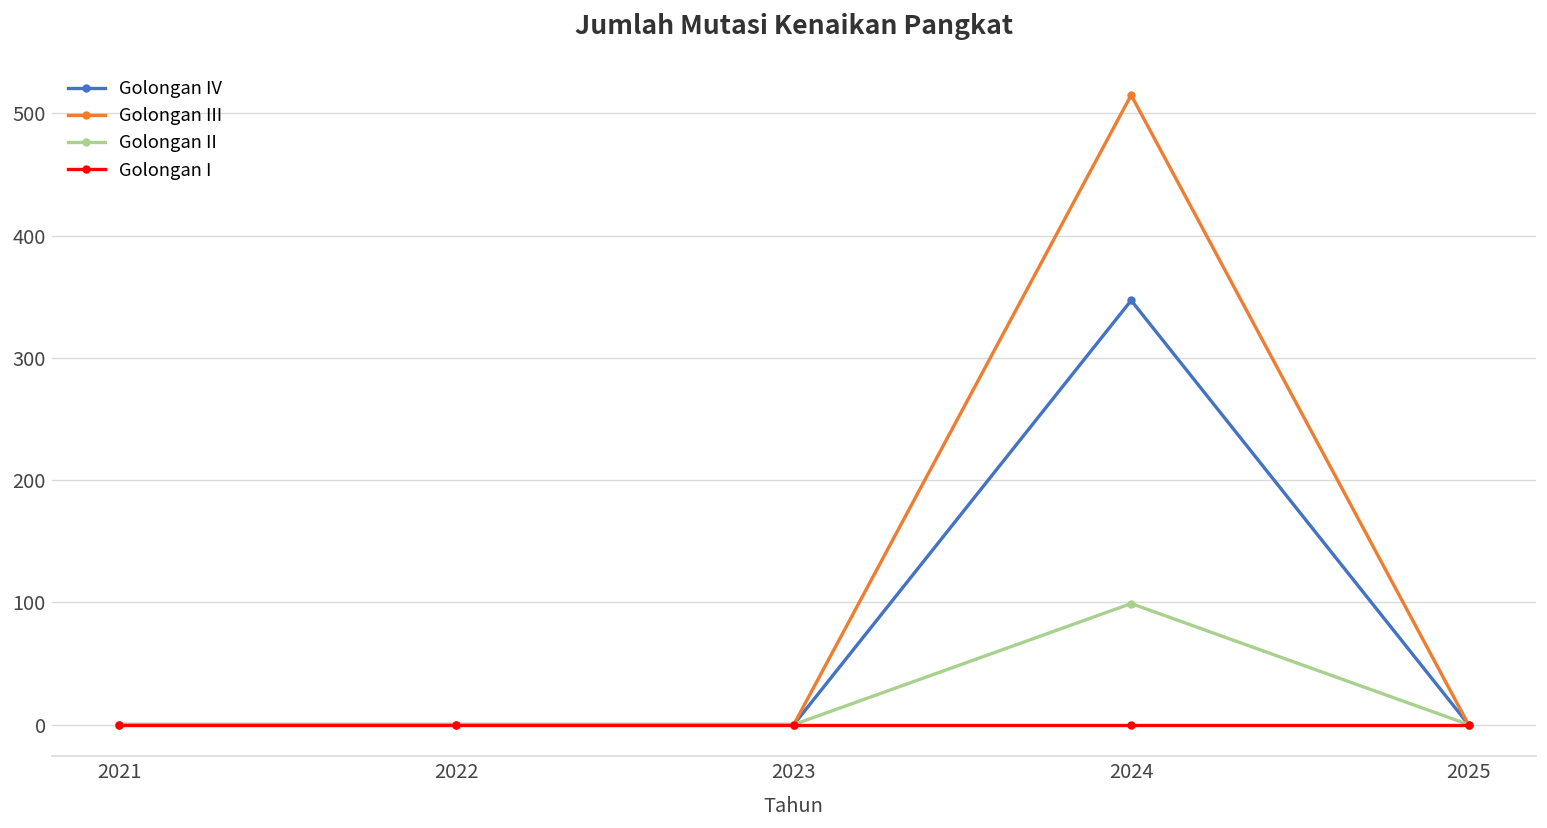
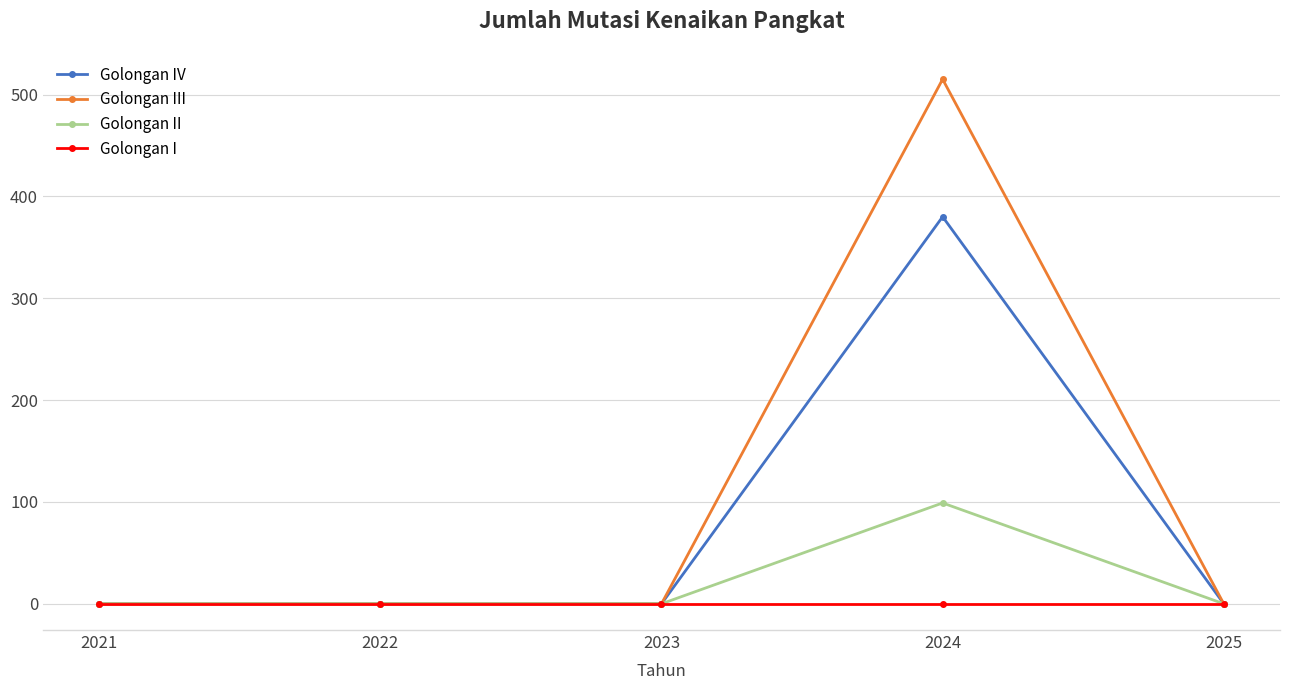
  {
    "Golongan IV": {
-     "2024": 347
+     "2024": 380
    },
    "Golongan III": {
      "2024": 515
    },
    "Golongan II": {
      "2024": 99
    },
    "Golongan I": {
      "2024": 0
    }
  }
